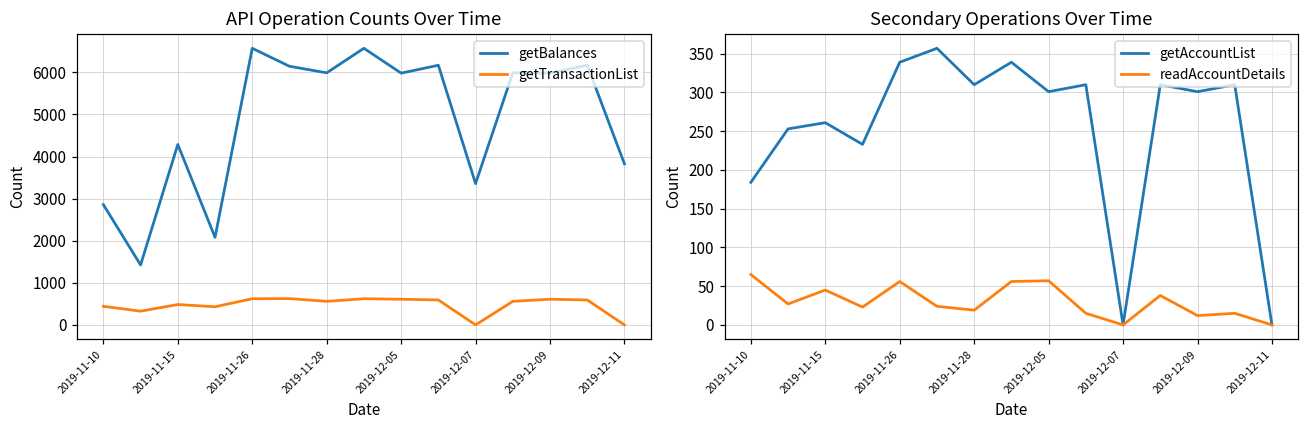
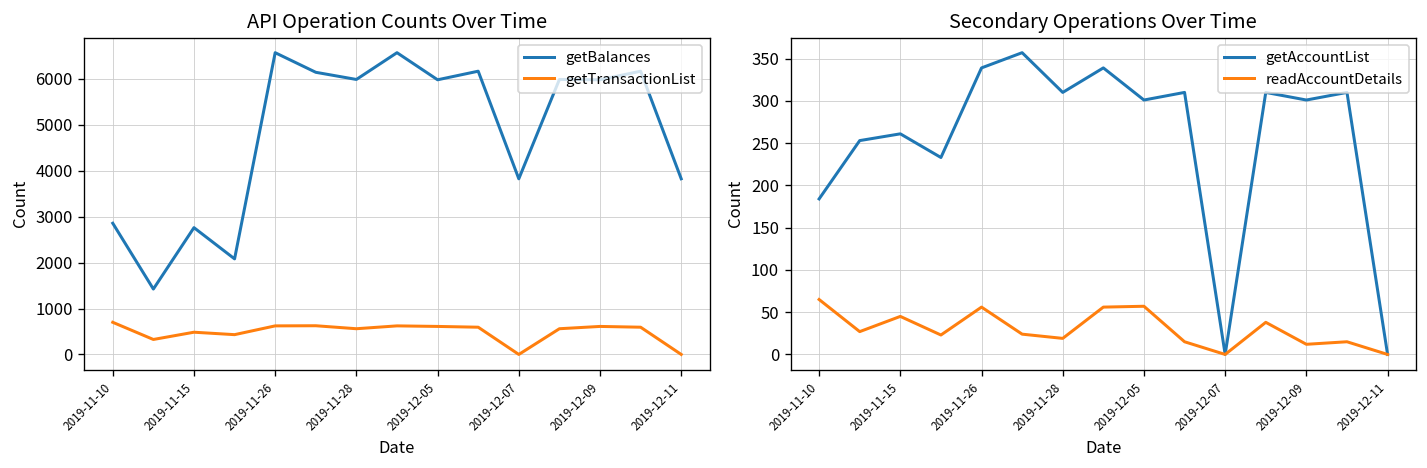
  {
    "API Operation Counts Over Time": {
      "getBalances": {
        "2019-11-10": 2900,
-       "2019-11-15": 4300,
+       "2019-11-15": 2800,
        "2019-11-26": 6600,
        "2019-11-28": 6000,
        "2019-12-05": 6000,
-       "2019-12-07": 3400,
+       "2019-12-07": 3800,
        "2019-12-11": 3800
      },
      "getTransactionList": {
-       "2019-11-10": 400,
+       "2019-11-10": 700,
        "2019-11-15": 500,
        "2019-11-26": 600,
        "2019-11-28": 600,
        "2019-12-05": 600,
        "2019-12-07": 0,
        "2019-12-09": 600,
        "2019-12-11": 0
      }
    },
    "Secondary Operations Over Time": {
      "getAccountList": {
        "2019-11-10": 180,
        "2019-11-15": 260,
        "2019-11-26": 340,
        "2019-11-28": 310,
        "2019-12-05": 300,
        "2019-12-09": 300
      },
      "readAccountDetails": {
        "2019-11-10": 70,
        "2019-11-15": 50,
        "2019-11-26": 60,
        "2019-11-28": 20,
        "2019-12-05": 60,
        "2019-12-09": 10
      }
    }
  }
